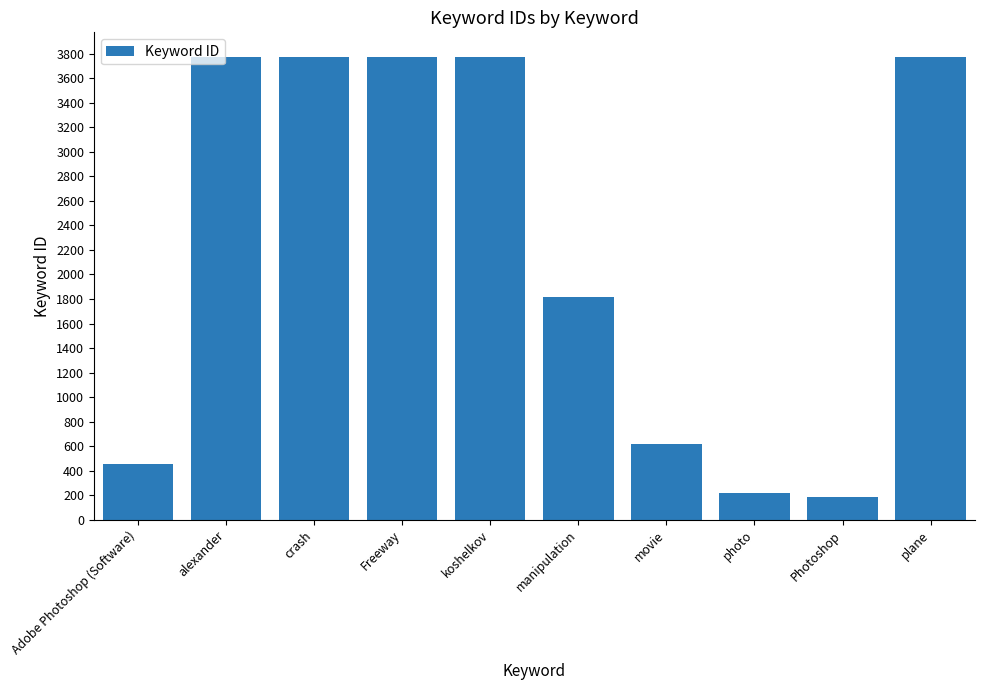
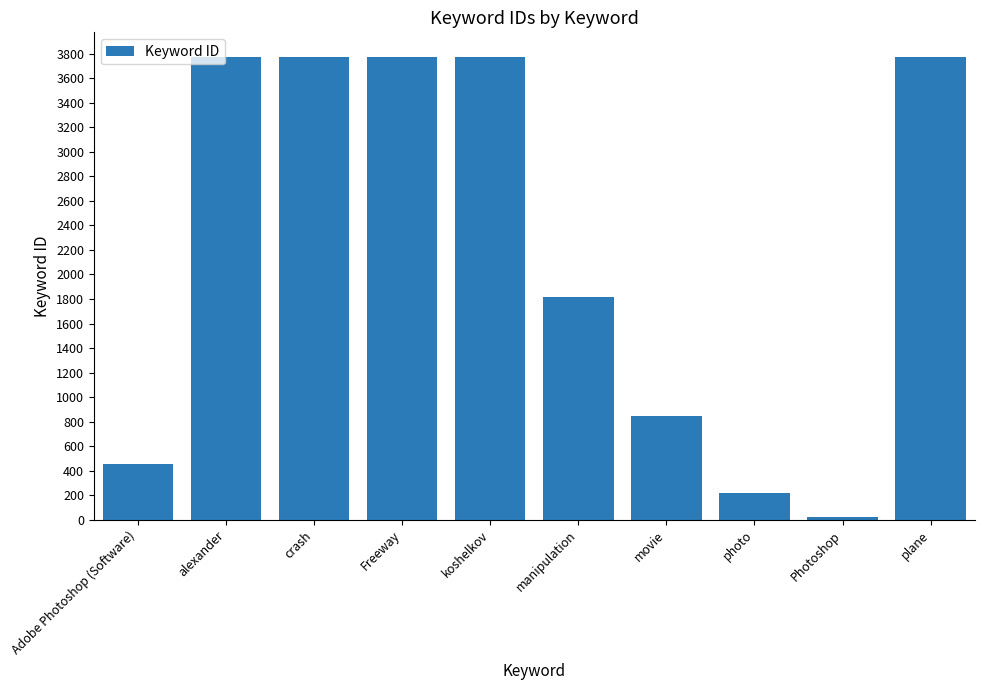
  {
    "Adobe Photoshop (Software)": 460,
    "alexander": 3770,
    "crash": 3770,
    "Freeway": 3770,
    "koshelkov": 3770,
    "manipulation": 1820,
-   "movie": 620,
+   "movie": 840,
    "photo": 220,
-   "Photoshop": 180,
+   "Photoshop": 20,
    "plane": 3770
  }
